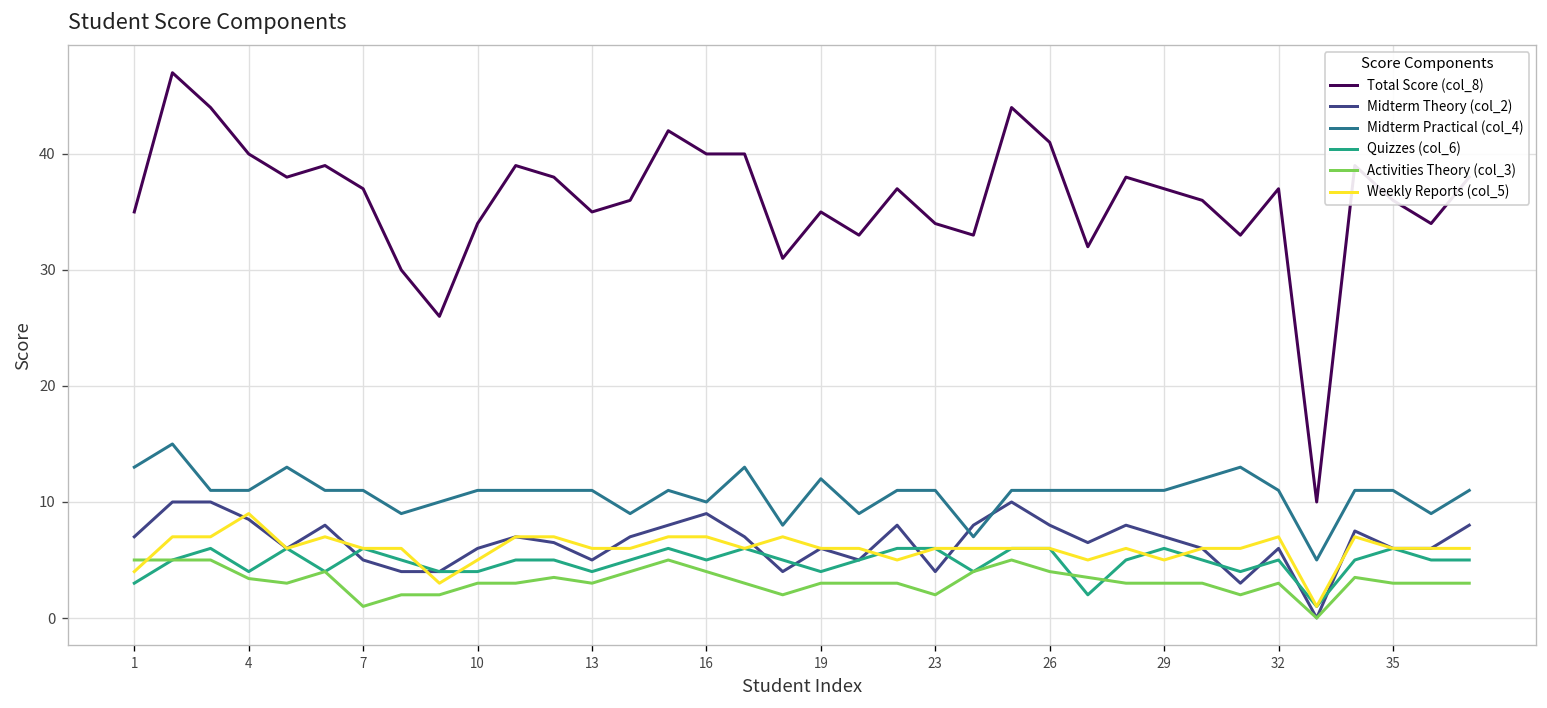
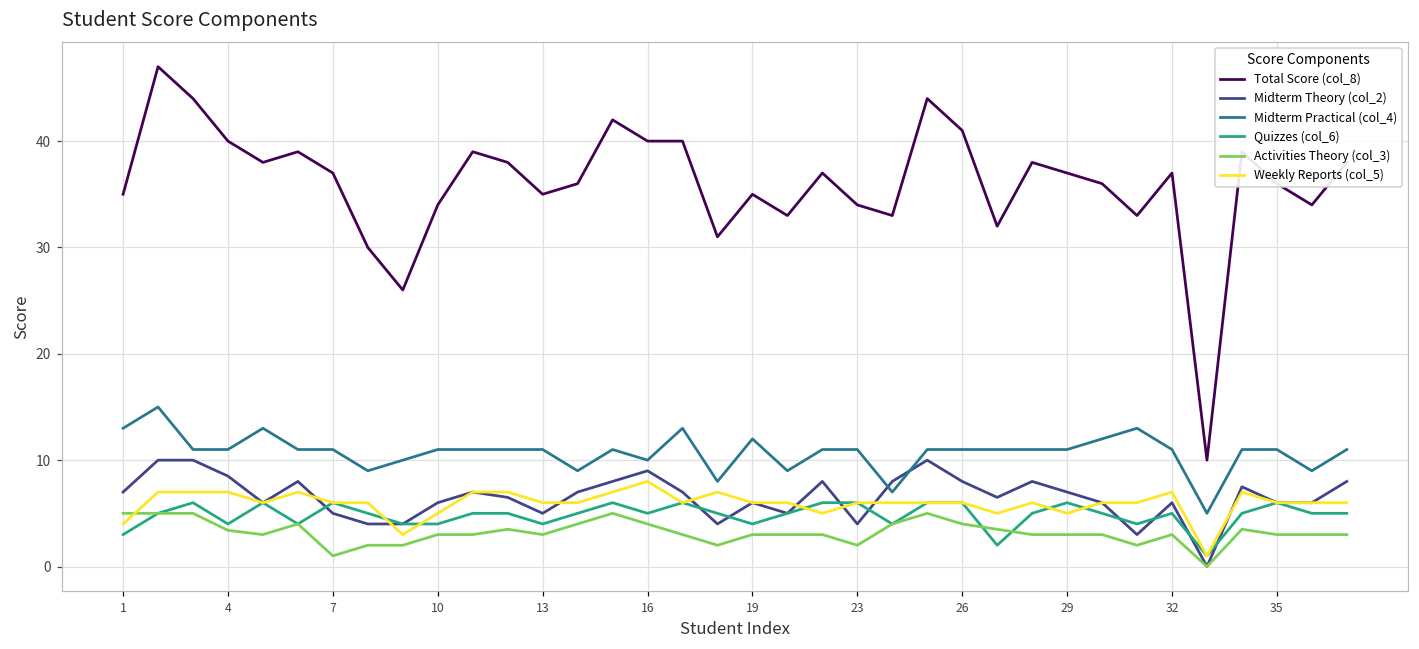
  {
    "Total Score (col_8)": {
      "1": 35,
      "4": 40,
      "7": 37,
      "10": 34,
      "13": 35,
      "16": 40,
      "19": 35,
      "23": 34,
      "26": 41,
      "29": 37,
      "32": 37,
      "35": 36
    },
    "Activities Theory (col_3)": {
      "1": 5,
      "4": 3,
      "7": 1,
      "10": 3,
      "13": 3,
      "16": 4,
      "19": 3,
      "23": 2,
      "26": 4,
      "29": 3,
      "32": 3,
      "35": 3
    },
    "Weekly Reports (col_5)": {
      "1": 4,
-     "4": 9,
+     "4": 7,
      "10": 5,
      "13": 6,
-     "16": 7,
+     "16": 8,
      "29": 5,
      "32": 7
    }
  }
